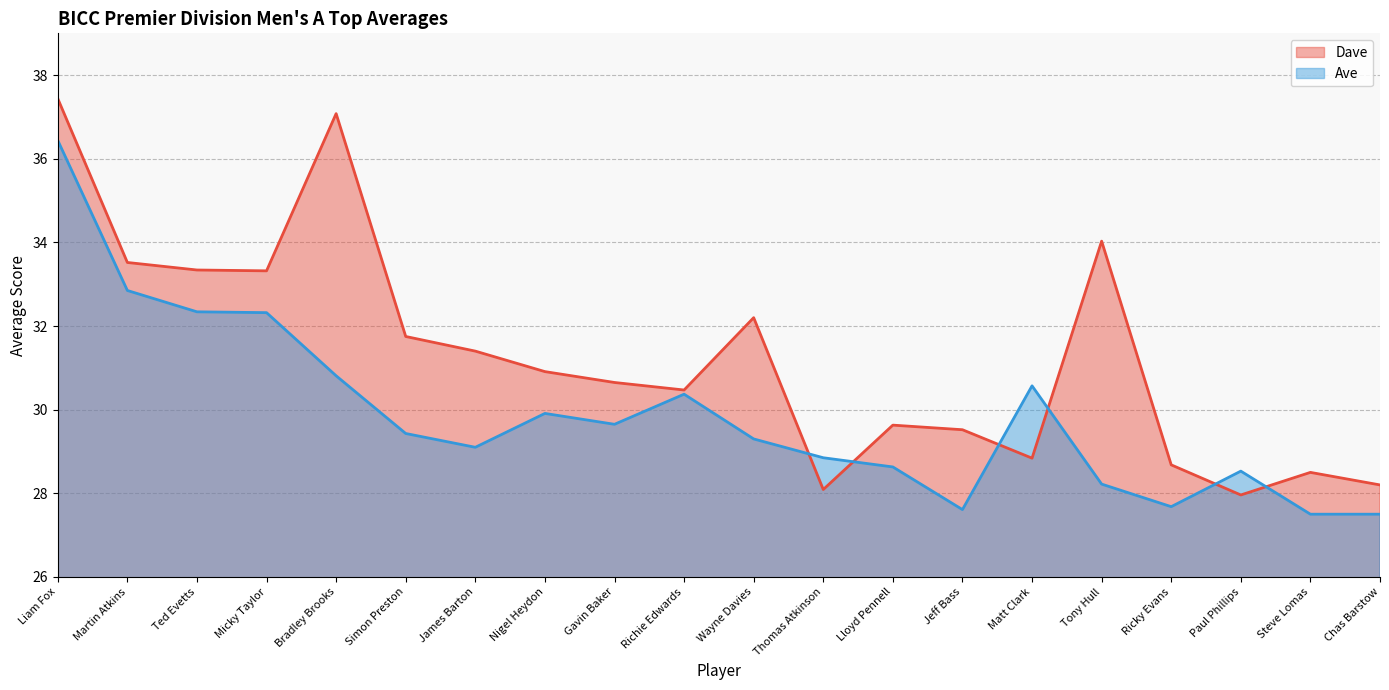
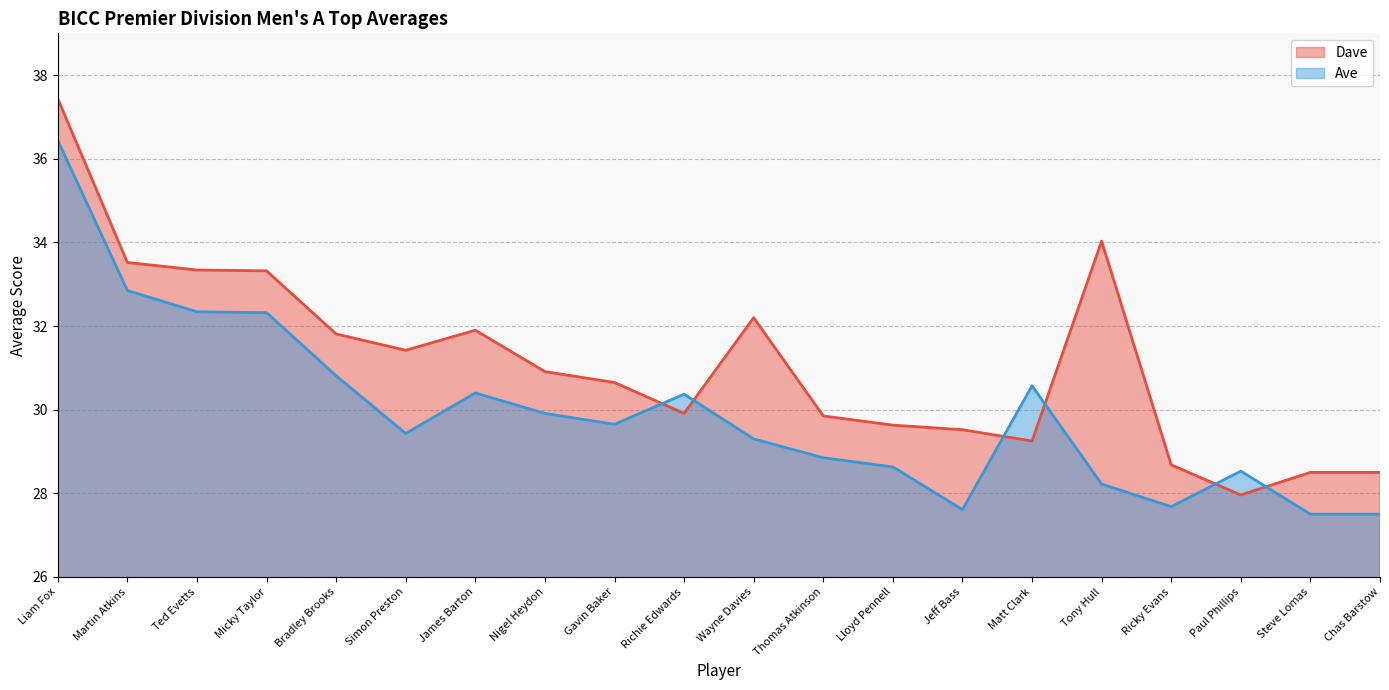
  {
    "Dave": {
      "Liam Fox": 37.4,
      "Martin Atkins": 33.5,
      "Ted Evetts": 33.3,
      "Micky Taylor": 33.3,
-     "Bradley Brooks": 37.1,
-     "Simon Preston": 31.8,
-     "James Barton": 31.4,
+     "Bradley Brooks": 31.8,
+     "Simon Preston": 31.4,
+     "James Barton": 31.9,
      "Nigel Heydon": 30.9,
      "Gavin Baker": 30.7,
-     "Richie Edwards": 30.5,
+     "Richie Edwards": 29.9,
      "Wayne Davies": 32.2,
-     "Thomas Atkinson": 28.1,
+     "Thomas Atkinson": 29.9,
      "Lloyd Pennell": 29.6,
      "Jeff Bass": 29.5,
-     "Matt Clark": 28.8,
+     "Matt Clark": 29.3,
      "Tony Hull": 34.0,
      "Ricky Evans": 28.7,
      "Paul Phillips": 28.0,
      "Steve Lomas": 28.5,
-     "Chas Barstow": 28.2
+     "Chas Barstow": 28.5
    },
    "Ave": {
      "Liam Fox": 36.4,
      "Martin Atkins": 32.9,
      "Ted Evetts": 32.3,
      "Micky Taylor": 32.3,
      "Bradley Brooks": 30.8,
      "Simon Preston": 29.4,
-     "James Barton": 29.1,
+     "James Barton": 30.4,
      "Nigel Heydon": 29.9,
      "Gavin Baker": 29.7,
      "Richie Edwards": 30.4,
      "Wayne Davies": 29.3,
      "Thomas Atkinson": 28.9,
      "Lloyd Pennell": 28.6,
      "Jeff Bass": 27.6,
      "Matt Clark": 30.6,
      "Tony Hull": 28.2,
      "Ricky Evans": 27.7,
      "Paul Phillips": 28.5,
      "Steve Lomas": 27.5,
      "Chas Barstow": 27.5
    }
  }
